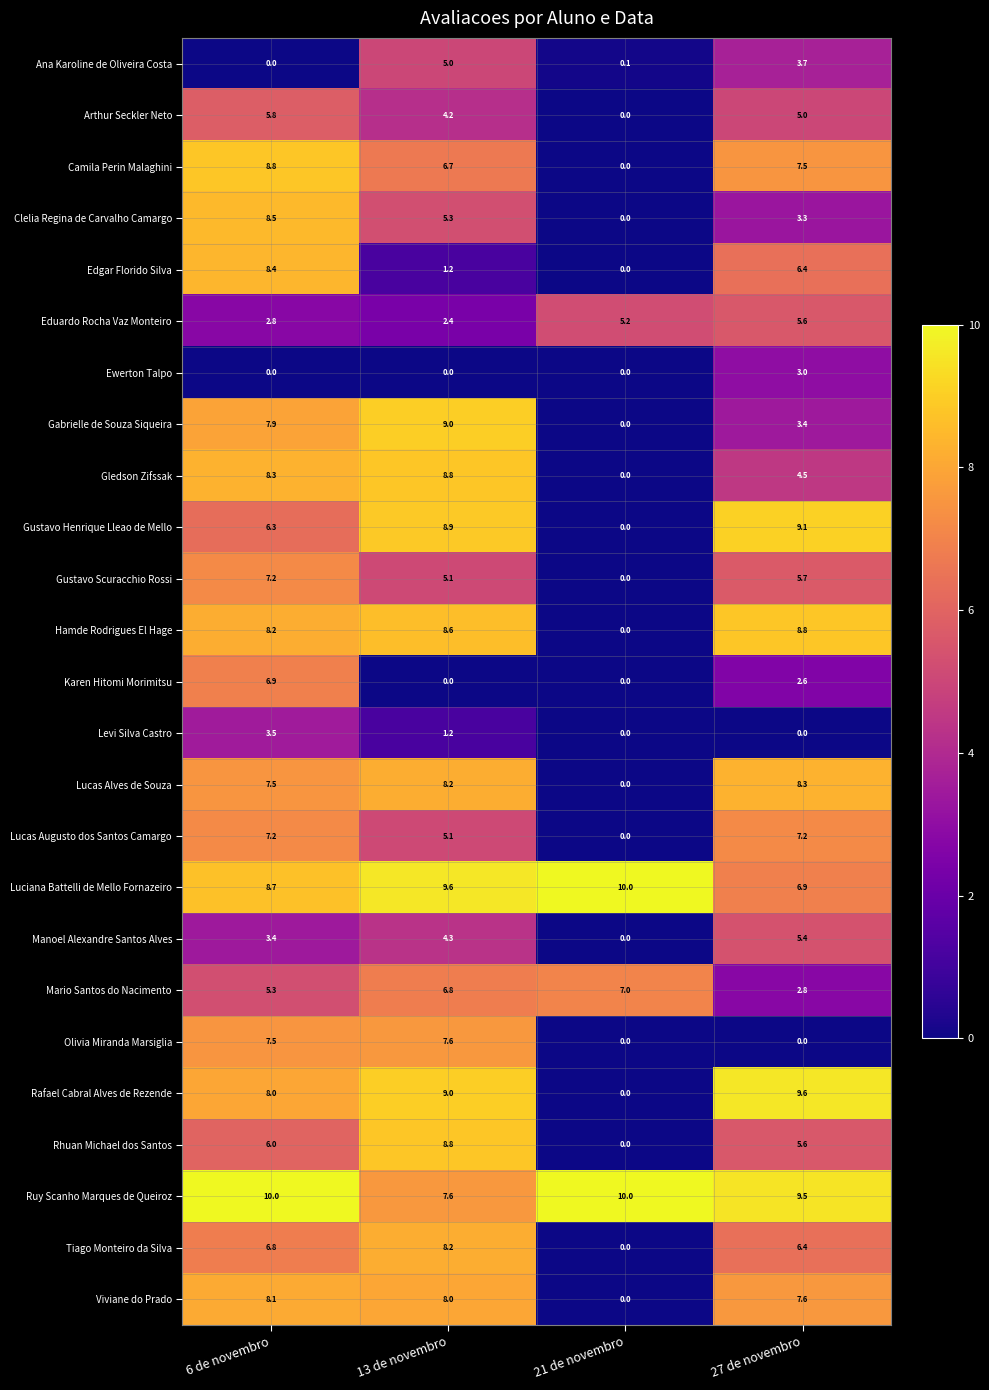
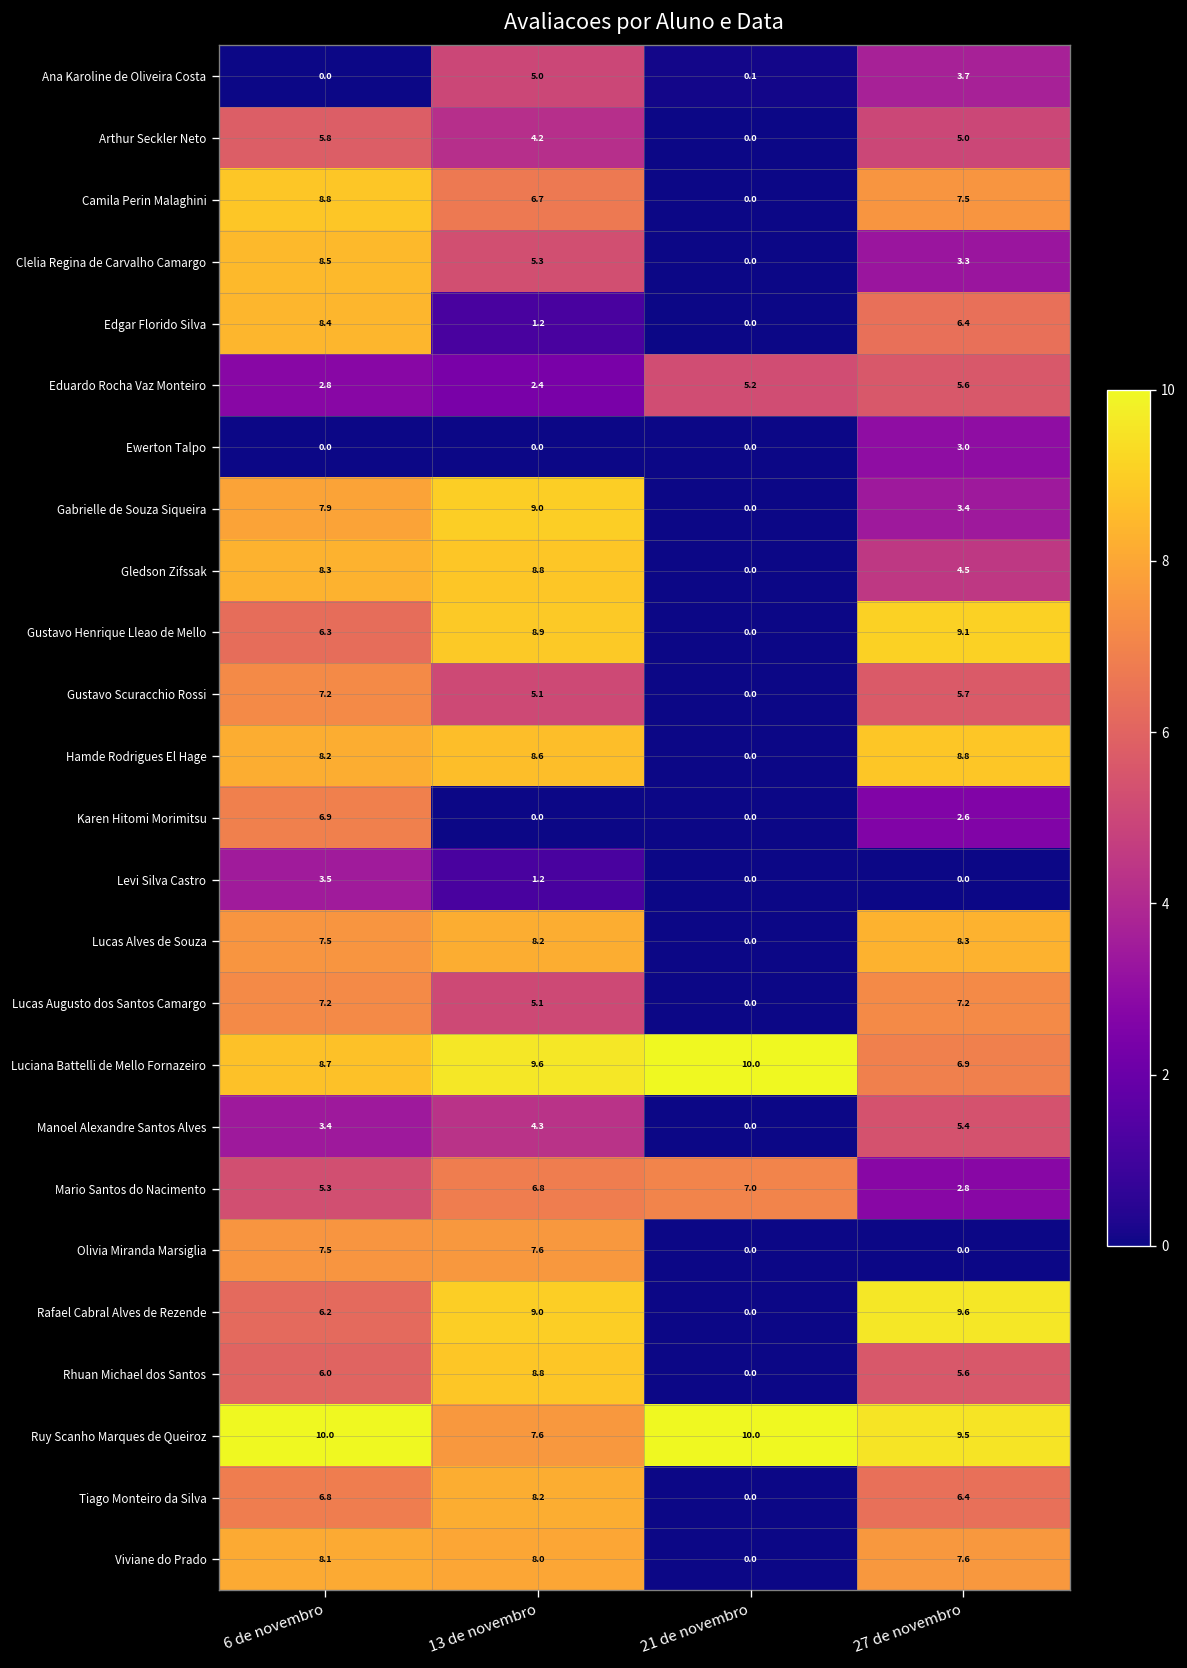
  {
    "Ana Karoline de Oliveira Costa": {
      "6 de novembro": 0.0,
      "13 de novembro": 5.0,
      "21 de novembro": 0.1,
      "27 de novembro": 3.7
    },
    "Arthur Seckler Neto": {
      "6 de novembro": 5.8,
      "13 de novembro": 4.2,
      "21 de novembro": 0.0,
      "27 de novembro": 5.0
    },
    "Camila Perin Malaghini": {
      "6 de novembro": 8.8,
      "13 de novembro": 6.7,
      "21 de novembro": 0.0,
      "27 de novembro": 7.5
    },
    "Clelia Regina de Carvalho Camargo": {
      "6 de novembro": 8.5,
      "13 de novembro": 5.3,
      "21 de novembro": 0.0,
      "27 de novembro": 3.3
    },
    "Edgar Florido Silva": {
      "6 de novembro": 8.4,
      "13 de novembro": 1.2,
      "21 de novembro": 0.0,
      "27 de novembro": 6.4
    },
    "Eduardo Rocha Vaz Monteiro": {
      "6 de novembro": 2.8,
      "13 de novembro": 2.4,
      "21 de novembro": 5.2,
      "27 de novembro": 5.6
    },
    "Ewerton Talpo": {
      "6 de novembro": 0.0,
      "13 de novembro": 0.0,
      "21 de novembro": 0.0,
      "27 de novembro": 3.0
    },
    "Gabrielle de Souza Siqueira": {
      "6 de novembro": 7.9,
      "13 de novembro": 9.0,
      "21 de novembro": 0.0,
      "27 de novembro": 3.4
    },
    "Gledson Zifssak": {
      "6 de novembro": 8.3,
      "13 de novembro": 8.8,
      "21 de novembro": 0.0,
      "27 de novembro": 4.5
    },
    "Gustavo Henrique Lleao de Mello": {
      "6 de novembro": 6.3,
      "13 de novembro": 8.9,
      "21 de novembro": 0.0,
      "27 de novembro": 9.1
    },
    "Gustavo Scuracchio Rossi": {
      "6 de novembro": 7.2,
      "13 de novembro": 5.1,
      "21 de novembro": 0.0,
      "27 de novembro": 5.7
    },
    "Hamde Rodrigues El Hage": {
      "6 de novembro": 8.2,
      "13 de novembro": 8.6,
      "21 de novembro": 0.0,
      "27 de novembro": 8.8
    },
    "Karen Hitomi Morimitsu": {
      "6 de novembro": 6.9,
      "13 de novembro": 0.0,
      "21 de novembro": 0.0,
      "27 de novembro": 2.6
    },
    "Levi Silva Castro": {
      "6 de novembro": 3.5,
      "13 de novembro": 1.2,
      "21 de novembro": 0.0,
      "27 de novembro": 0.0
    },
    "Lucas Alves de Souza": {
      "6 de novembro": 7.5,
      "13 de novembro": 8.2,
      "21 de novembro": 0.0,
      "27 de novembro": 8.3
    },
    "Lucas Augusto dos Santos Camargo": {
      "6 de novembro": 7.2,
      "13 de novembro": 5.1,
      "21 de novembro": 0.0,
      "27 de novembro": 7.2
    },
    "Luciana Battelli de Mello Fornazeiro": {
      "6 de novembro": 8.7,
      "13 de novembro": 9.6,
      "21 de novembro": 10.0,
      "27 de novembro": 6.9
    },
    "Manoel Alexandre Santos Alves": {
      "6 de novembro": 3.4,
      "13 de novembro": 4.3,
      "21 de novembro": 0.0,
      "27 de novembro": 5.4
    },
    "Mario Santos do Nacimento": {
      "6 de novembro": 5.3,
      "13 de novembro": 6.8,
      "21 de novembro": 7.0,
      "27 de novembro": 2.8
    },
    "Olivia Miranda Marsiglia": {
      "6 de novembro": 7.5,
      "13 de novembro": 7.6,
      "21 de novembro": 0.0,
      "27 de novembro": 0.0
    },
    "Rafael Cabral Alves de Rezende": {
-     "6 de novembro": 8.0,
+     "6 de novembro": 6.2,
      "13 de novembro": 9.0,
      "21 de novembro": 0.0,
      "27 de novembro": 9.6
    },
    "Rhuan Michael dos Santos": {
      "6 de novembro": 6.0,
      "13 de novembro": 8.8,
      "21 de novembro": 0.0,
      "27 de novembro": 5.6
    },
    "Ruy Scanho Marques de Queiroz": {
      "6 de novembro": 10.0,
      "13 de novembro": 7.6,
      "21 de novembro": 10.0,
      "27 de novembro": 9.5
    },
    "Tiago Monteiro da Silva": {
      "6 de novembro": 6.8,
      "13 de novembro": 8.2,
      "21 de novembro": 0.0,
      "27 de novembro": 6.4
    },
    "Viviane do Prado": {
      "6 de novembro": 8.1,
      "13 de novembro": 8.0,
      "21 de novembro": 0.0,
      "27 de novembro": 7.6
    }
  }
